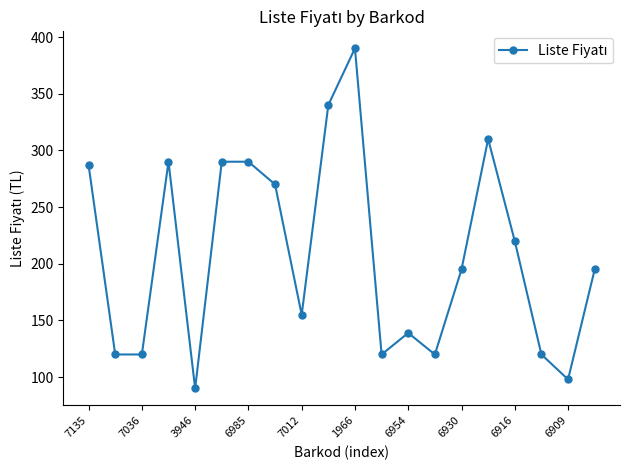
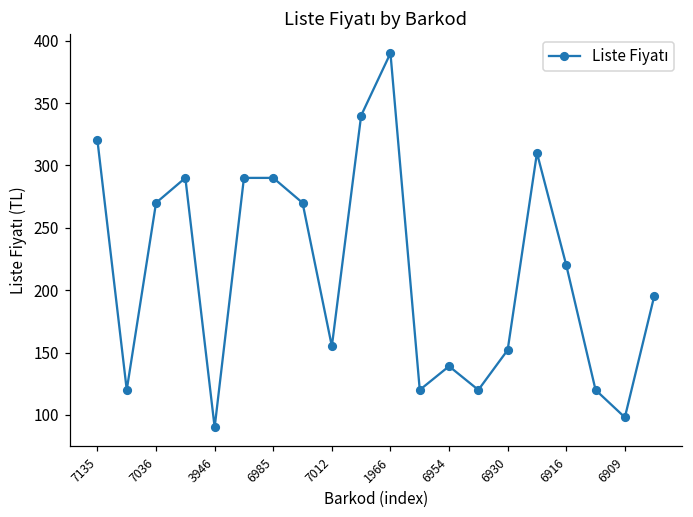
  {
-   "7135": 287,
-   "7036": 120,
+   "7135": 320,
+   "7036": 270,
    "3946": 90,
    "6985": 290,
    "7012": 155,
    "1966": 390,
    "6954": 139,
-   "6930": 195,
+   "6930": 152,
    "6916": 220,
    "6909": 98
  }
